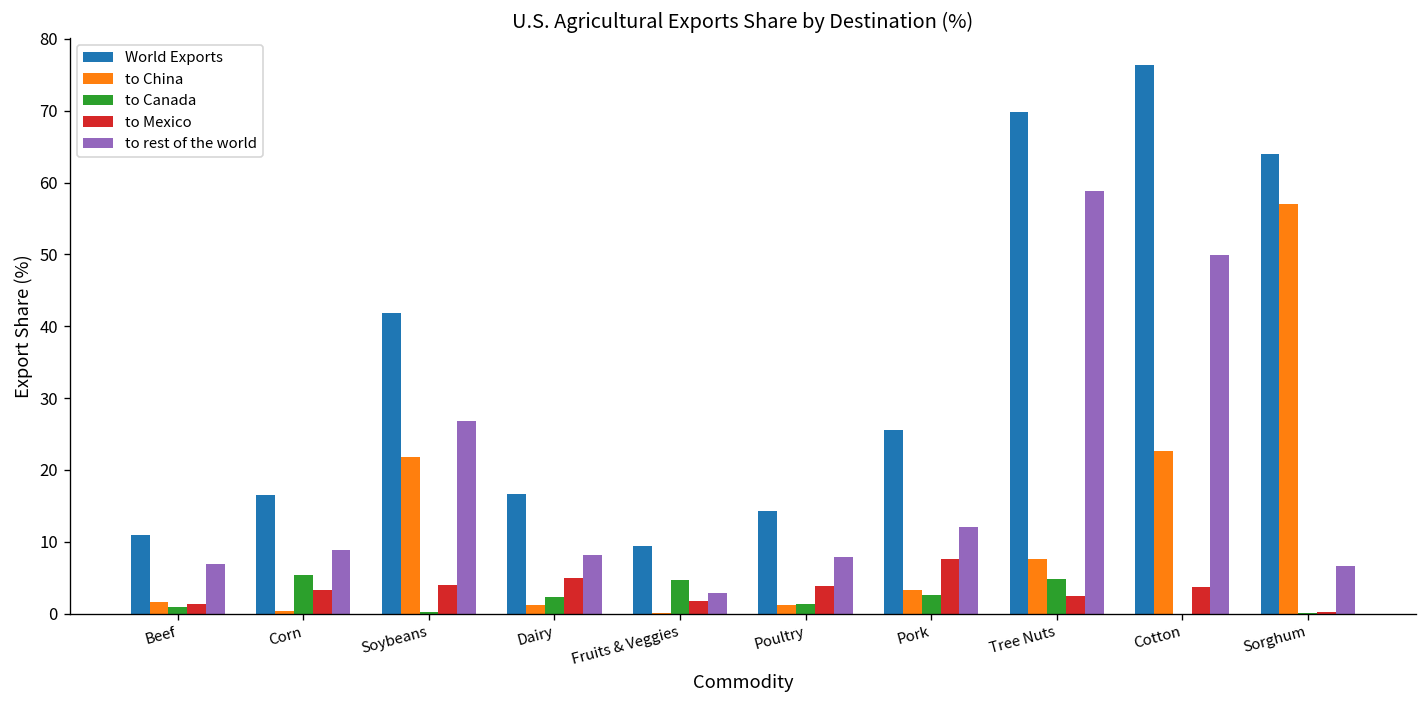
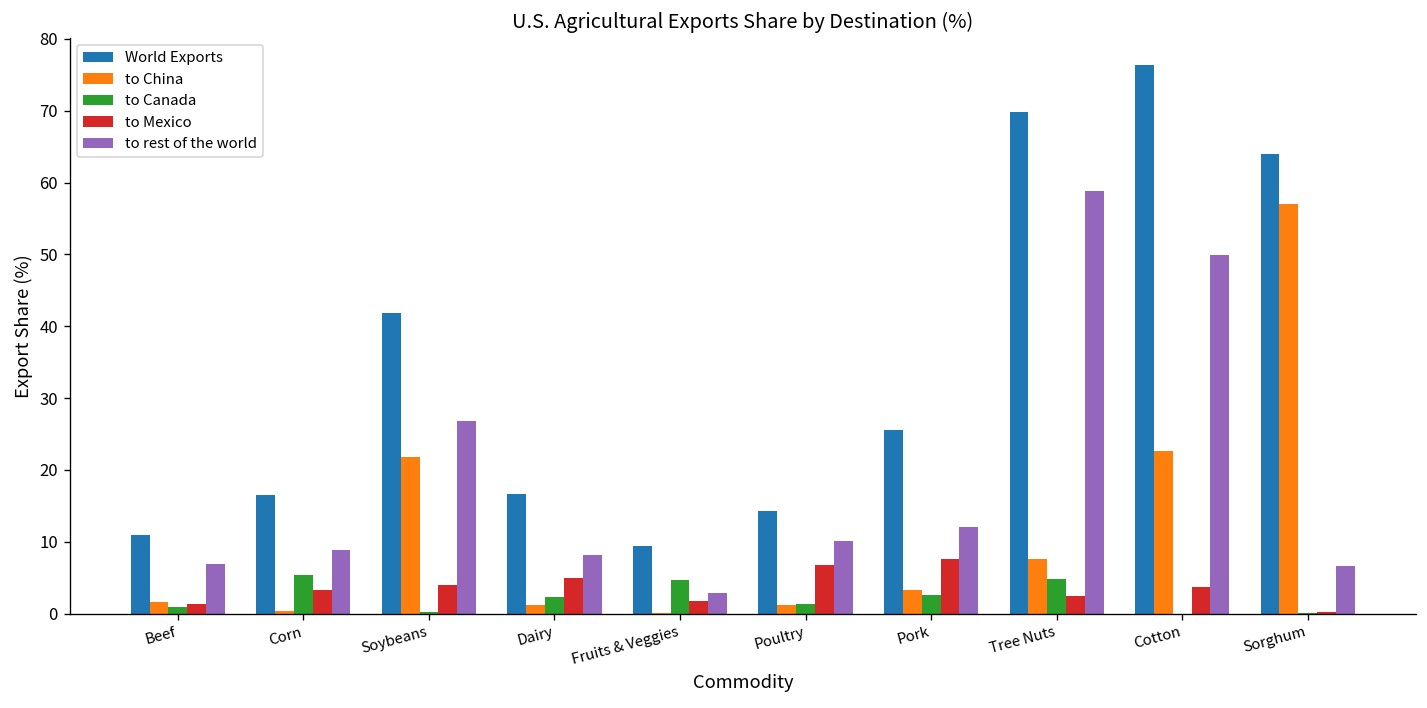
  {
    "World Exports": {
      "Beef": 11,
      "Corn": 16,
      "Soybeans": 42,
      "Dairy": 17,
      "Fruits & Veggies": 9,
      "Poultry": 14,
      "Pork": 26,
      "Tree Nuts": 70,
      "Cotton": 76,
      "Sorghum": 64
    },
    "to China": {
      "Beef": 2,
      "Soybeans": 22,
      "Dairy": 1,
      "Poultry": 1,
      "Pork": 3,
      "Tree Nuts": 8,
      "Cotton": 23,
      "Sorghum": 57
    },
    "to Canada": {
      "Beef": 1,
      "Corn": 5,
      "Dairy": 2,
      "Fruits & Veggies": 5,
      "Poultry": 1,
      "Pork": 3,
      "Tree Nuts": 5
    },
    "to Mexico": {
      "Beef": 1,
      "Corn": 3,
      "Soybeans": 4,
      "Dairy": 5,
      "Fruits & Veggies": 2,
-     "Poultry": 4,
+     "Poultry": 7,
      "Pork": 8,
      "Tree Nuts": 3,
      "Cotton": 4
    },
    "to rest of the world": {
      "Beef": 7,
      "Corn": 9,
      "Soybeans": 27,
      "Dairy": 8,
      "Fruits & Veggies": 3,
-     "Poultry": 8,
+     "Poultry": 10,
      "Pork": 12,
      "Tree Nuts": 59,
      "Cotton": 50,
      "Sorghum": 7
    }
  }
